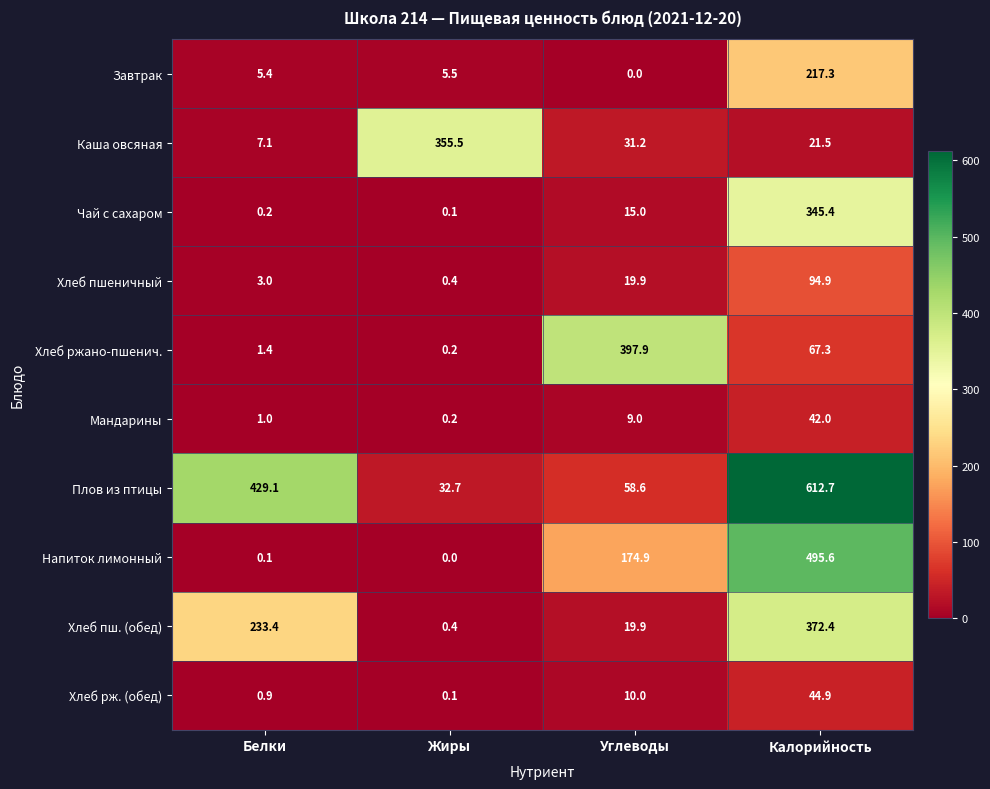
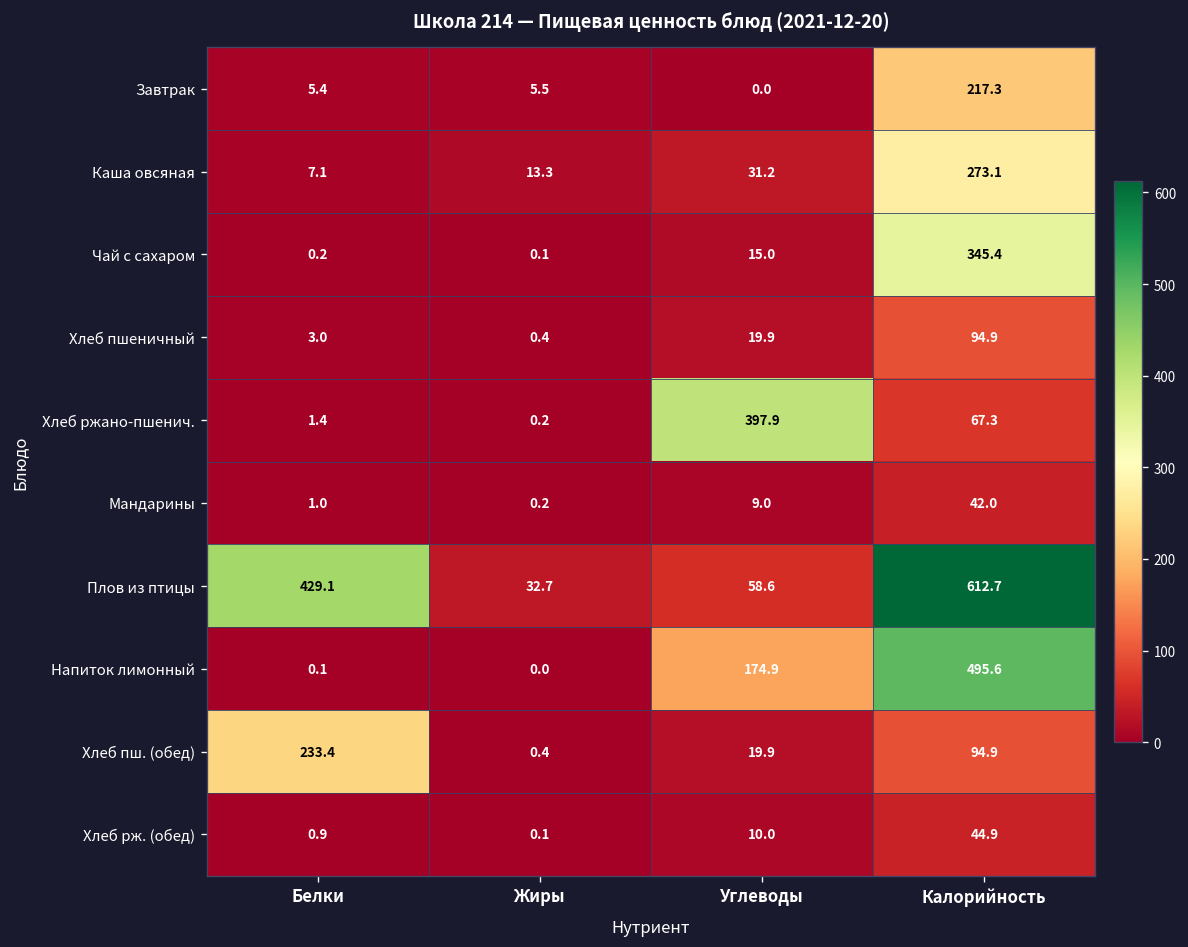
  {
    "Завтрак": {
      "Белки": 5.4,
      "Жиры": 5.5,
      "Углеводы": 0.0,
      "Калорийность": 217.3
    },
    "Каша овсяная": {
      "Белки": 7.1,
-     "Жиры": 355.5,
+     "Жиры": 13.3,
      "Углеводы": 31.2,
-     "Калорийность": 21.5
+     "Калорийность": 273.1
    },
    "Чай с сахаром": {
      "Белки": 0.2,
      "Жиры": 0.1,
      "Углеводы": 15.0,
      "Калорийность": 345.4
    },
    "Хлеб пшеничный": {
      "Белки": 3.0,
      "Жиры": 0.4,
      "Углеводы": 19.9,
      "Калорийность": 94.9
    },
    "Хлеб ржано-пшенич.": {
      "Белки": 1.4,
      "Жиры": 0.2,
      "Углеводы": 397.9,
      "Калорийность": 67.3
    },
    "Мандарины": {
      "Белки": 1.0,
      "Жиры": 0.2,
      "Углеводы": 9.0,
      "Калорийность": 42.0
    },
    "Плов из птицы": {
      "Белки": 429.1,
      "Жиры": 32.7,
      "Углеводы": 58.6,
      "Калорийность": 612.7
    },
    "Напиток лимонный": {
      "Белки": 0.1,
      "Жиры": 0.0,
      "Углеводы": 174.9,
      "Калорийность": 495.6
    },
    "Хлеб пш. (обед)": {
      "Белки": 233.4,
      "Жиры": 0.4,
      "Углеводы": 19.9,
-     "Калорийность": 372.4
+     "Калорийность": 94.9
    },
    "Хлеб рж. (обед)": {
      "Белки": 0.9,
      "Жиры": 0.1,
      "Углеводы": 10.0,
      "Калорийность": 44.9
    }
  }
